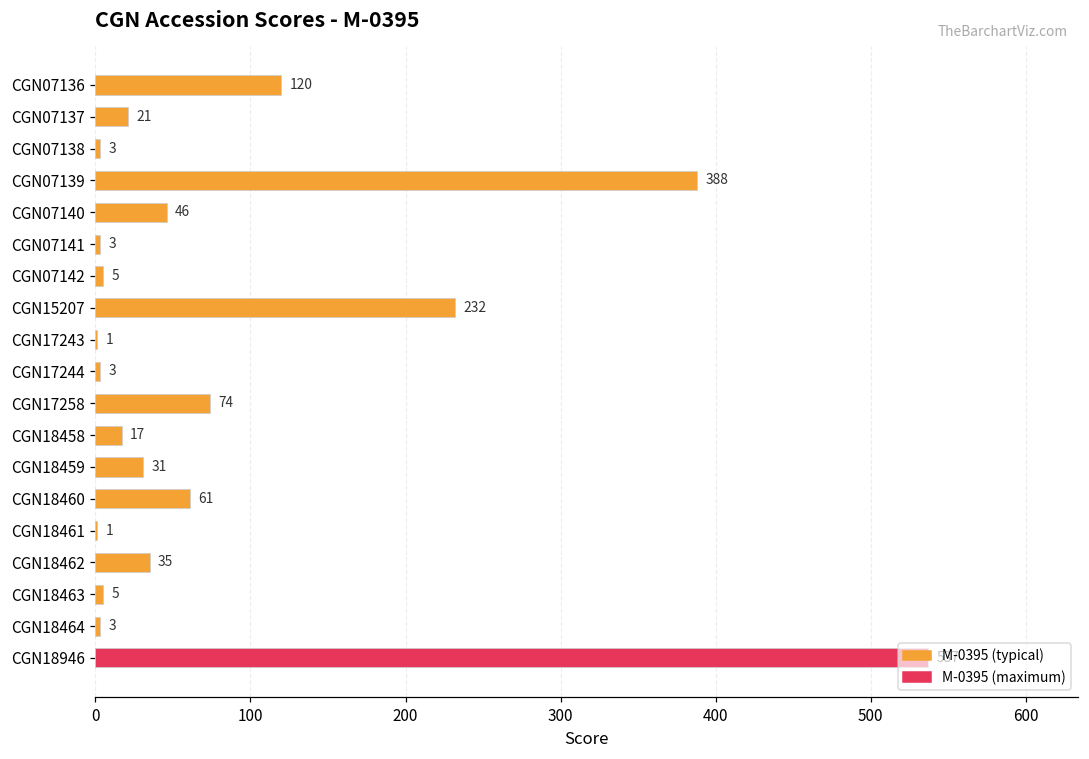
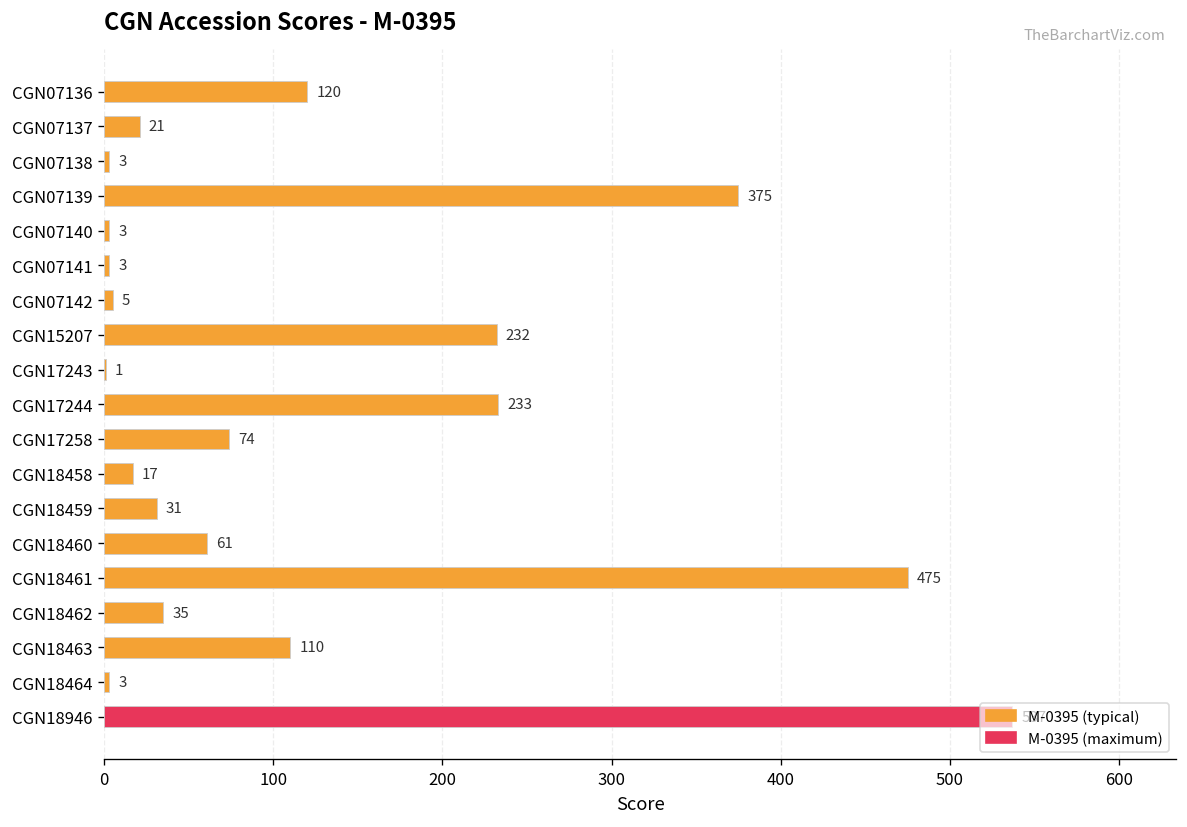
  {
    "CGN07136": 120,
    "CGN07137": 21,
    "CGN07138": 3,
-   "CGN07139": 388,
-   "CGN07140": 46,
+   "CGN07139": 375,
+   "CGN07140": 3,
    "CGN07141": 3,
    "CGN07142": 5,
    "CGN15207": 232,
    "CGN17243": 1,
-   "CGN17244": 3,
+   "CGN17244": 233,
    "CGN17258": 74,
    "CGN18458": 17,
    "CGN18459": 31,
    "CGN18460": 61,
-   "CGN18461": 1,
+   "CGN18461": 475,
    "CGN18462": 35,
-   "CGN18463": 5,
+   "CGN18463": 110,
    "CGN18464": 3
  }
